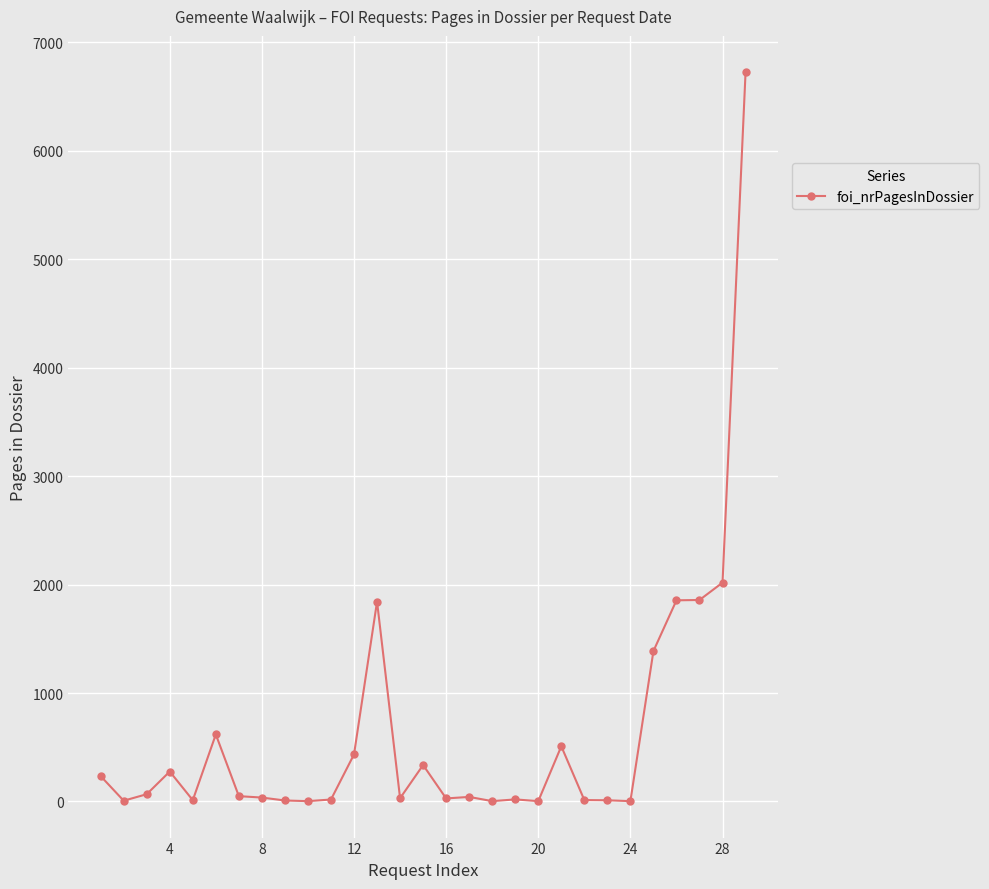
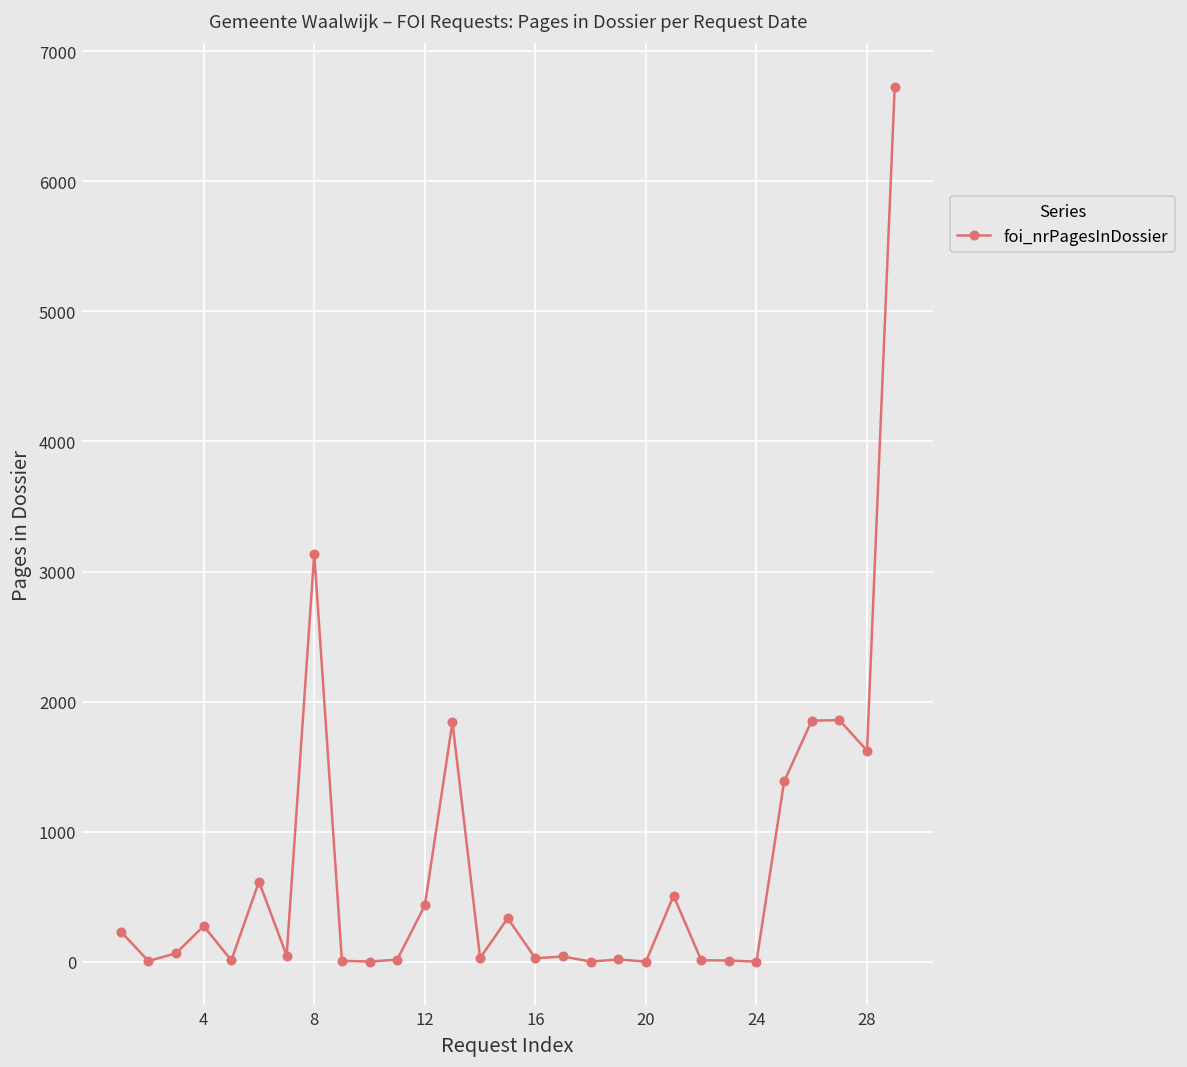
  {
    "4": 280,
-   "8": 40,
+   "8": 3140,
    "12": 430,
    "16": 30,
    "20": 0,
    "24": 0,
-   "28": 2020
+   "28": 1620
  }
